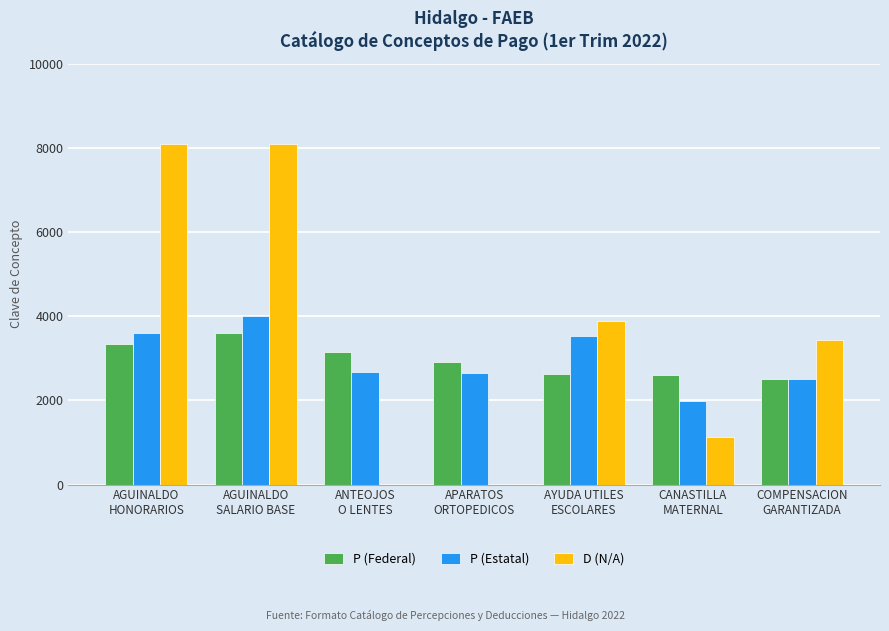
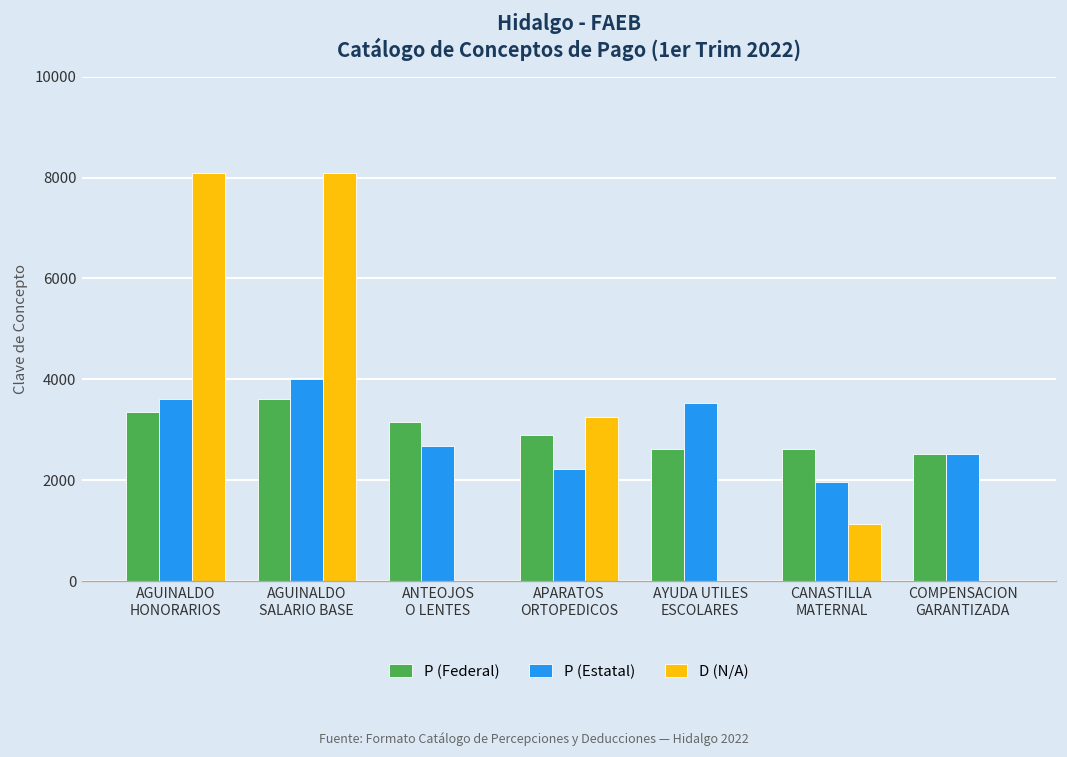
  {
    "P (Federal)": {
      "AGUINALDO HONORARIOS": 3300,
      "AGUINALDO SALARIO BASE": 3600,
      "ANTEOJOS O LENTES": 3200,
      "APARATOS ORTOPEDICOS": 2900,
      "AYUDA UTILES ESCOLARES": 2600,
      "CANASTILLA MATERNAL": 2600,
      "COMPENSACION GARANTIZADA": 2500
    },
    "P (Estatal)": {
      "AGUINALDO HONORARIOS": 3600,
      "AGUINALDO SALARIO BASE": 4000,
      "ANTEOJOS O LENTES": 2700,
-     "APARATOS ORTOPEDICOS": 2700,
+     "APARATOS ORTOPEDICOS": 2200,
      "AYUDA UTILES ESCOLARES": 3500,
      "CANASTILLA MATERNAL": 2000,
      "COMPENSACION GARANTIZADA": 2500
    },
    "D (N/A)": {
      "AGUINALDO HONORARIOS": 8100,
      "AGUINALDO SALARIO BASE": 8100,
      "ANTEOJOS O LENTES": 0,
-     "APARATOS ORTOPEDICOS": 0,
-     "AYUDA UTILES ESCOLARES": 3900,
+     "APARATOS ORTOPEDICOS": 3300,
+     "AYUDA UTILES ESCOLARES": 0,
      "CANASTILLA MATERNAL": 1100,
-     "COMPENSACION GARANTIZADA": 3400
+     "COMPENSACION GARANTIZADA": 0
    }
  }
